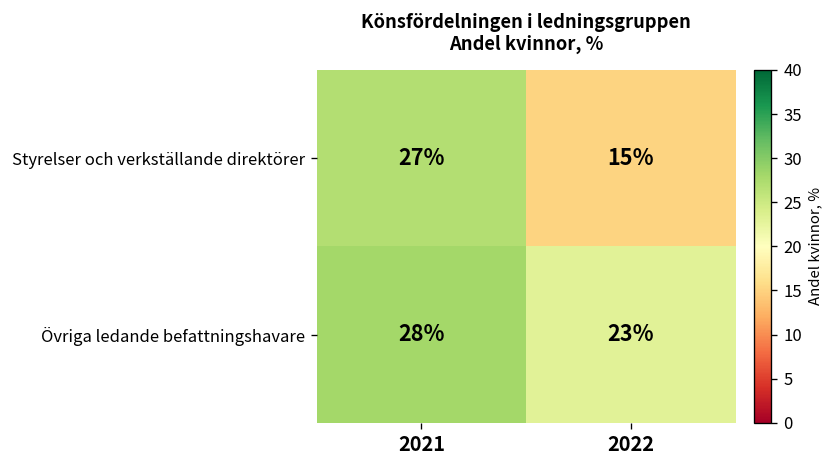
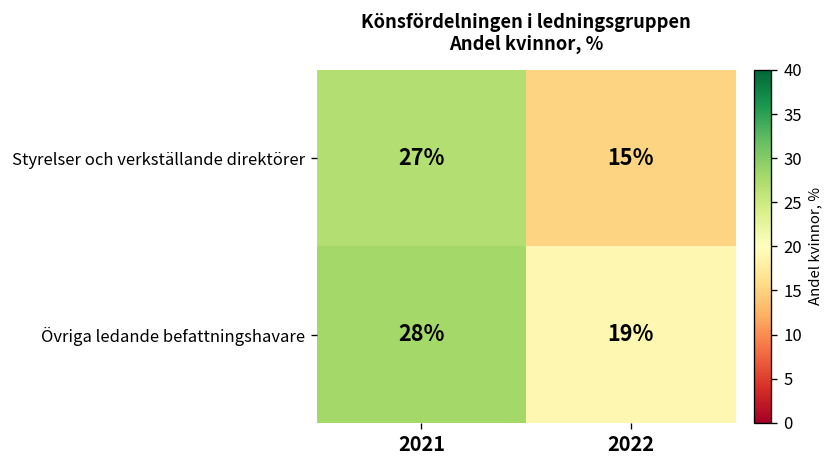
  {
    "Styrelser och verkställande direktörer": {
      "2021": "27%",
      "2022": "15%"
    },
    "Övriga ledande befattningshavare": {
      "2021": "28%",
-     "2022": "23%"
+     "2022": "19%"
    }
  }
